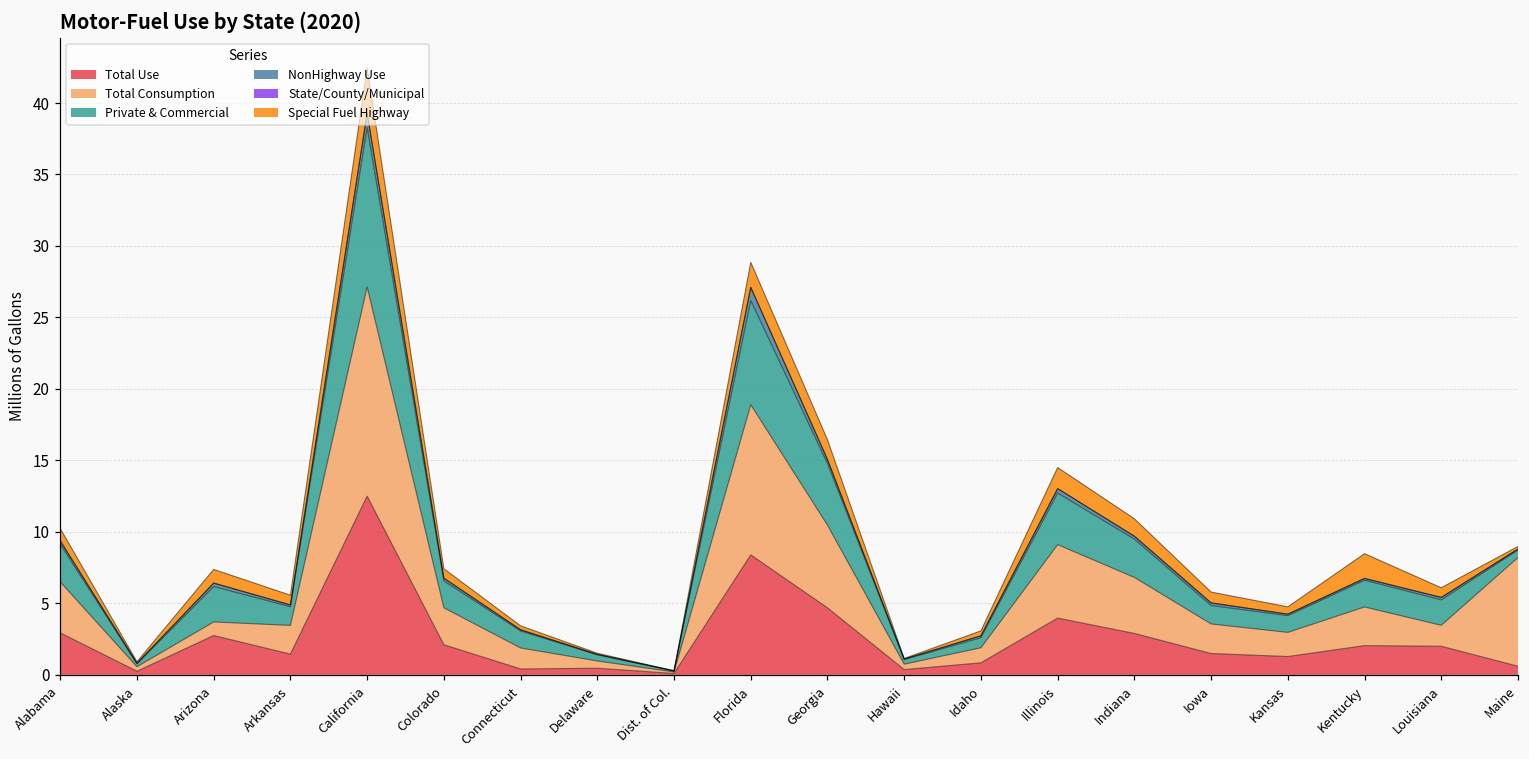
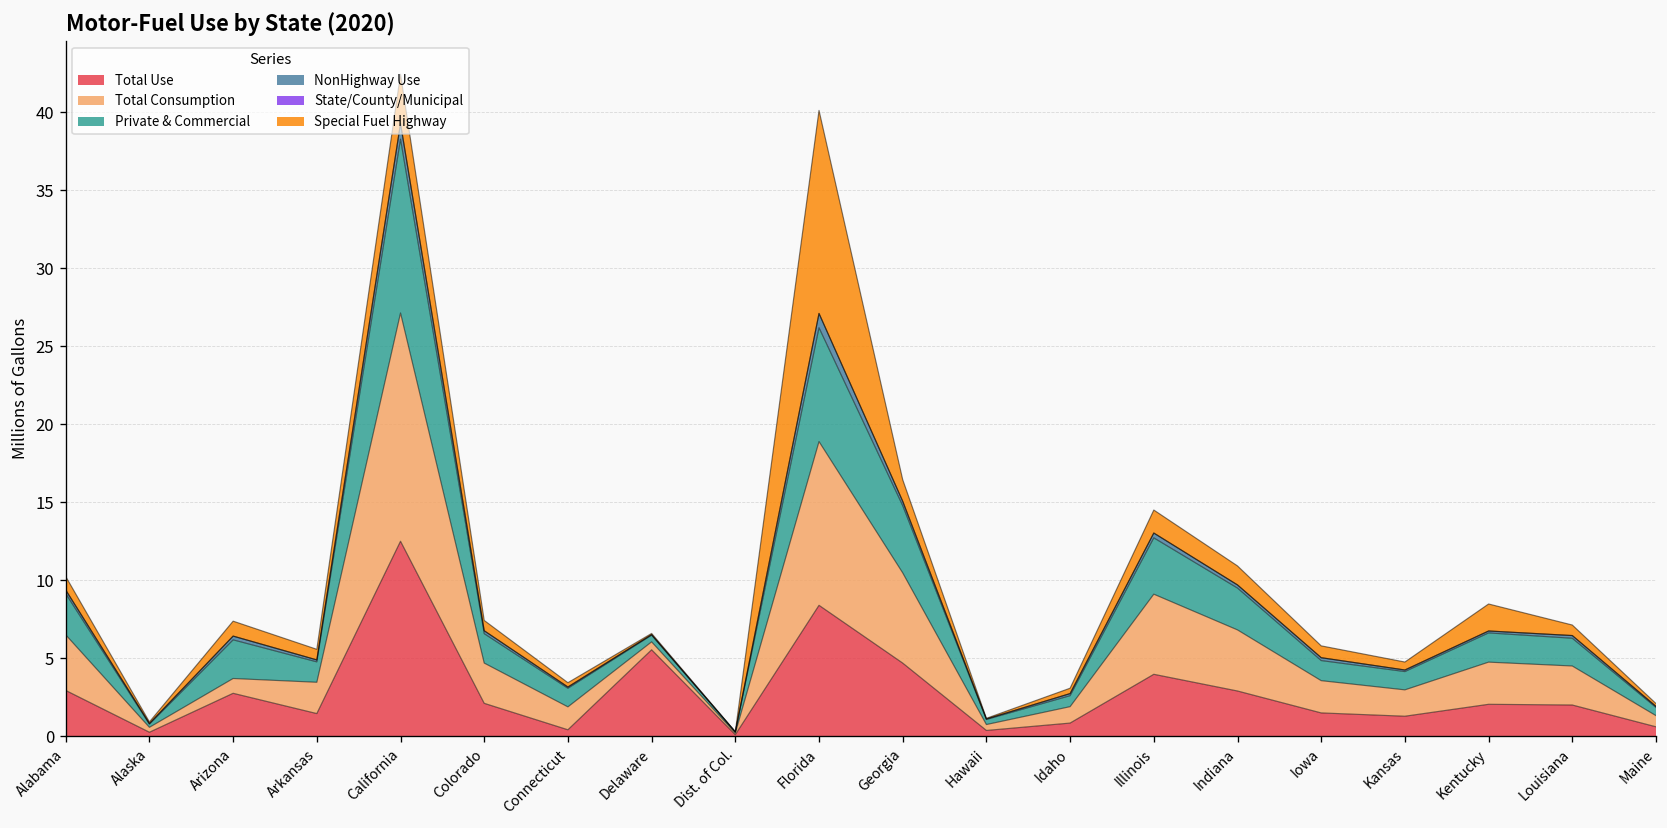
  {
    "Total Use": {
      "Alabama": 2.9,
      "Alaska": 0.3,
      "Arizona": 2.8,
      "Arkansas": 1.5,
      "California": 12.5,
      "Colorado": 2.1,
      "Connecticut": 0.4,
-     "Delaware": 0.5,
+     "Delaware": 5.5,
      "Florida": 8.4,
      "Georgia": 4.7,
      "Hawaii": 0.4,
      "Idaho": 0.8,
      "Illinois": 4.0,
      "Indiana": 2.9,
      "Iowa": 1.5,
      "Kansas": 1.3,
      "Kentucky": 2.0,
      "Louisiana": 2.0,
      "Maine": 0.6
    },
    "Total Consumption": {
      "Alabama": 3.6,
      "Alaska": 0.3,
      "Arizona": 0.9,
      "Arkansas": 2.0,
      "California": 14.6,
      "Colorado": 2.6,
      "Connecticut": 1.5,
      "Delaware": 0.5,
      "Florida": 10.5,
      "Georgia": 5.8,
      "Hawaii": 0.4,
      "Idaho": 1.1,
      "Illinois": 5.1,
      "Indiana": 3.9,
      "Iowa": 2.1,
      "Kansas": 1.7,
      "Kentucky": 2.7,
-     "Louisiana": 1.5,
-     "Maine": 7.6
+     "Louisiana": 2.5,
+     "Maine": 0.7
    },
    "Private & Commercial": {
      "Alabama": 2.6,
      "Arizona": 2.5,
      "California": 11.1,
      "Florida": 7.3,
      "Georgia": 4.3,
      "Illinois": 3.6,
      "Indiana": 2.7
    },
    "State/County/Municipal": {
      "Alabama": 0.2,
      "Arizona": 0.2,
      "Florida": 0.9,
      "Georgia": 0.3,
      "Illinois": 0.3,
      "Indiana": 0.2
    },
    "Special Fuel Highway": {
      "Alabama": 0.9,
      "Arizona": 1.0,
      "Arkansas": 0.7,
      "Colorado": 0.7,
      "Connecticut": 0.3,
-     "Florida": 1.7,
+     "Florida": 13.0,
      "Georgia": 1.4,
      "Idaho": 0.3,
      "Illinois": 1.5,
      "Indiana": 1.2,
      "Iowa": 0.8,
      "Kansas": 0.5,
      "Kentucky": 1.7,
      "Louisiana": 0.7
    }
  }
